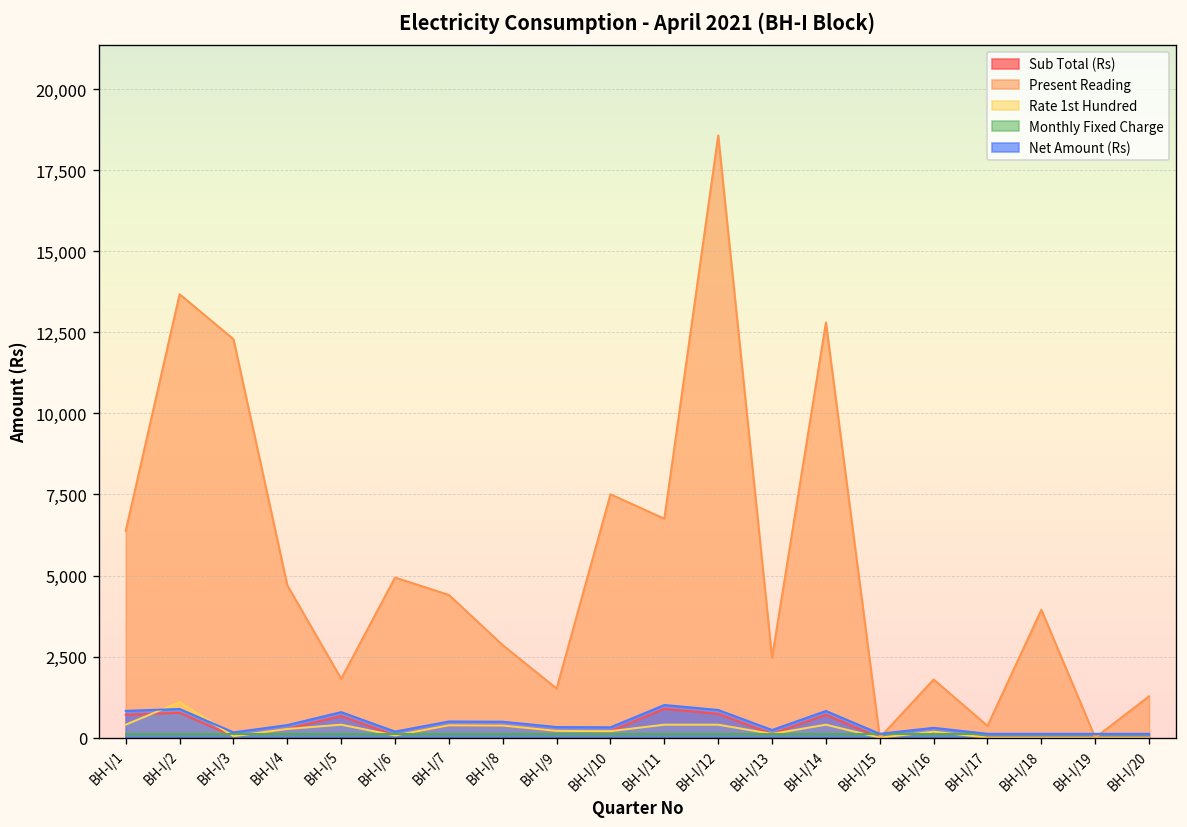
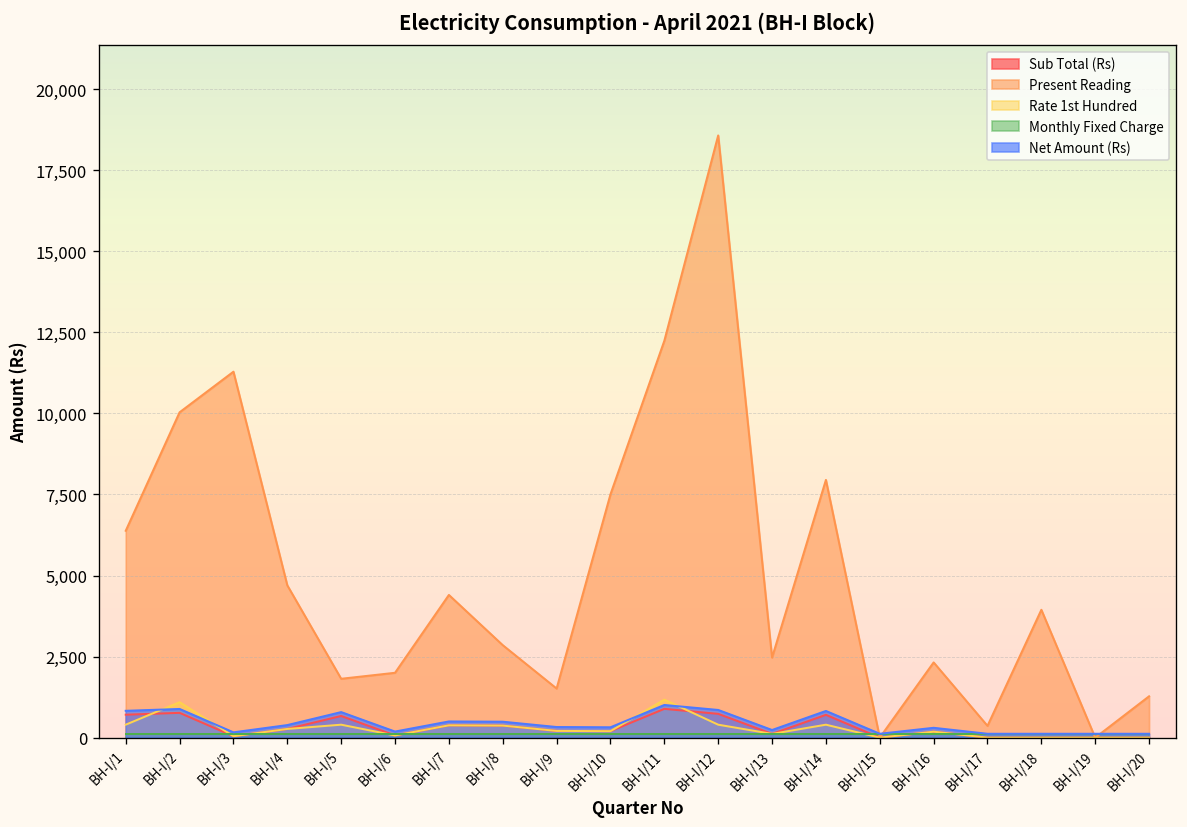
  {
    "Sub Total (Rs)": {
      "BH-I/1": "700",
      "BH-I/2": "800",
      "BH-I/5": "700",
      "BH-I/11": "900",
      "BH-I/12": "700",
      "BH-I/14": "700"
    },
    "Present Reading": {
      "BH-I/1": "6,400",
-     "BH-I/2": "13,700",
-     "BH-I/3": "12,300",
+     "BH-I/2": "10,000",
+     "BH-I/3": "11,300",
      "BH-I/4": "4,700",
      "BH-I/5": "1,800",
-     "BH-I/6": "4,900",
+     "BH-I/6": "2,000",
      "BH-I/7": "4,400",
      "BH-I/8": "2,900",
      "BH-I/9": "1,500",
      "BH-I/10": "7,500",
-     "BH-I/11": "6,800",
+     "BH-I/11": "12,200",
      "BH-I/12": "18,600",
      "BH-I/13": "2,500",
-     "BH-I/14": "12,800",
-     "BH-I/16": "1,800",
+     "BH-I/14": "8,000",
+     "BH-I/16": "2,300",
      "BH-I/17": "400",
      "BH-I/18": "3,900",
      "BH-I/20": "1,300"
    },
    "Rate 1st Hundred": {
      "BH-I/1": "400",
      "BH-I/2": "1,100",
      "BH-I/5": "400",
-     "BH-I/11": "400",
+     "BH-I/11": "1,200",
      "BH-I/12": "400",
      "BH-I/14": "400"
    },
    "Monthly Fixed Charge": {
      "BH-I/1": "100",
      "BH-I/2": "100",
      "BH-I/4": "100",
      "BH-I/5": "100",
      "BH-I/7": "100",
      "BH-I/8": "100",
      "BH-I/11": "100",
      "BH-I/12": "100",
      "BH-I/14": "100"
    },
    "Net Amount (Rs)": {
      "BH-I/1": "800",
      "BH-I/2": "900",
      "BH-I/4": "400",
      "BH-I/5": "800",
      "BH-I/7": "500",
      "BH-I/8": "500",
      "BH-I/9": "300",
      "BH-I/10": "300",
      "BH-I/11": "1,000",
      "BH-I/12": "900",
      "BH-I/13": "200",
      "BH-I/14": "800",
      "BH-I/16": "300"
    }
  }
